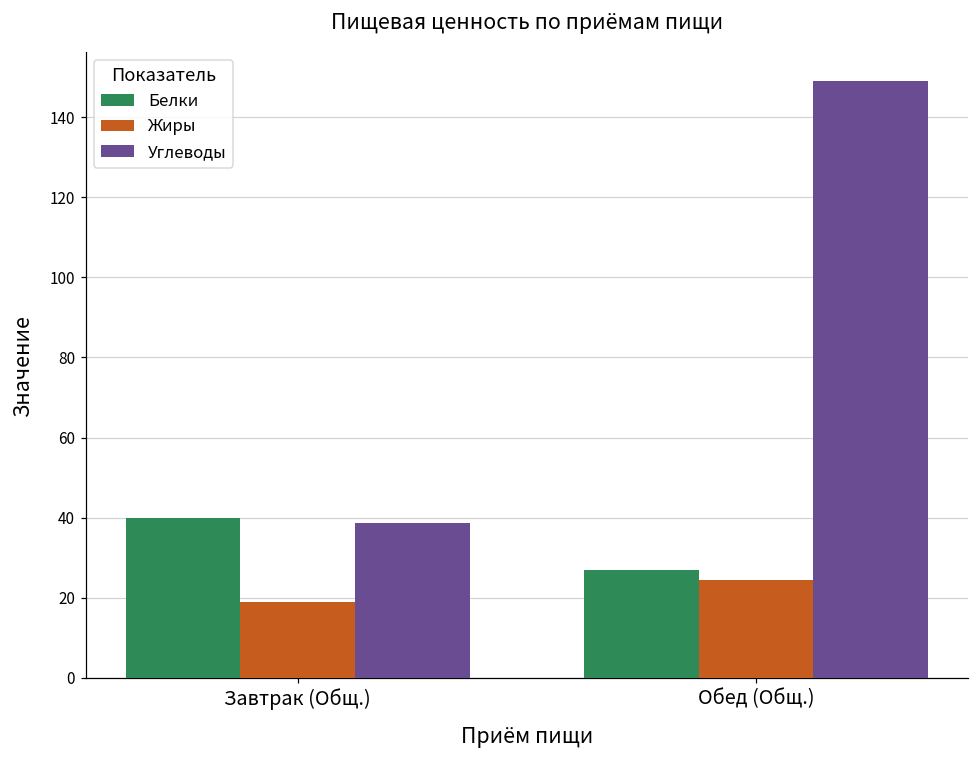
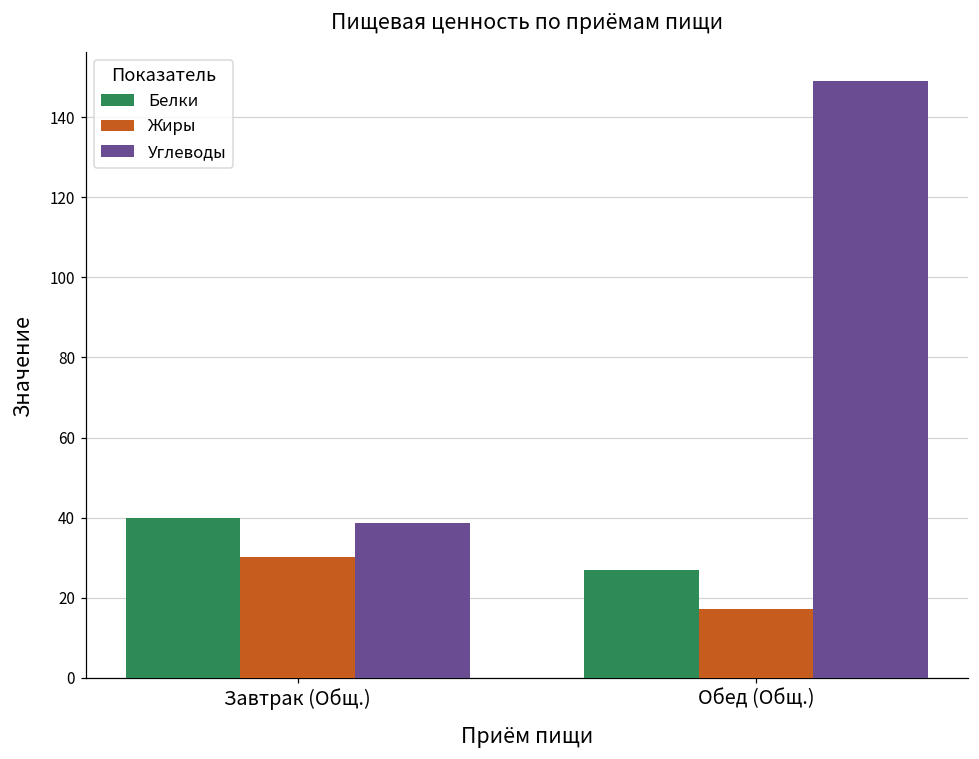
  {
    "Белки": {
      "Завтрак (Общ.)": 40,
      "Обед (Общ.)": 27
    },
    "Жиры": {
-     "Завтрак (Общ.)": 19,
-     "Обед (Общ.)": 24
+     "Завтрак (Общ.)": 30,
+     "Обед (Общ.)": 17
    },
    "Углеводы": {
      "Завтрак (Общ.)": 39,
      "Обед (Общ.)": 149
    }
  }
